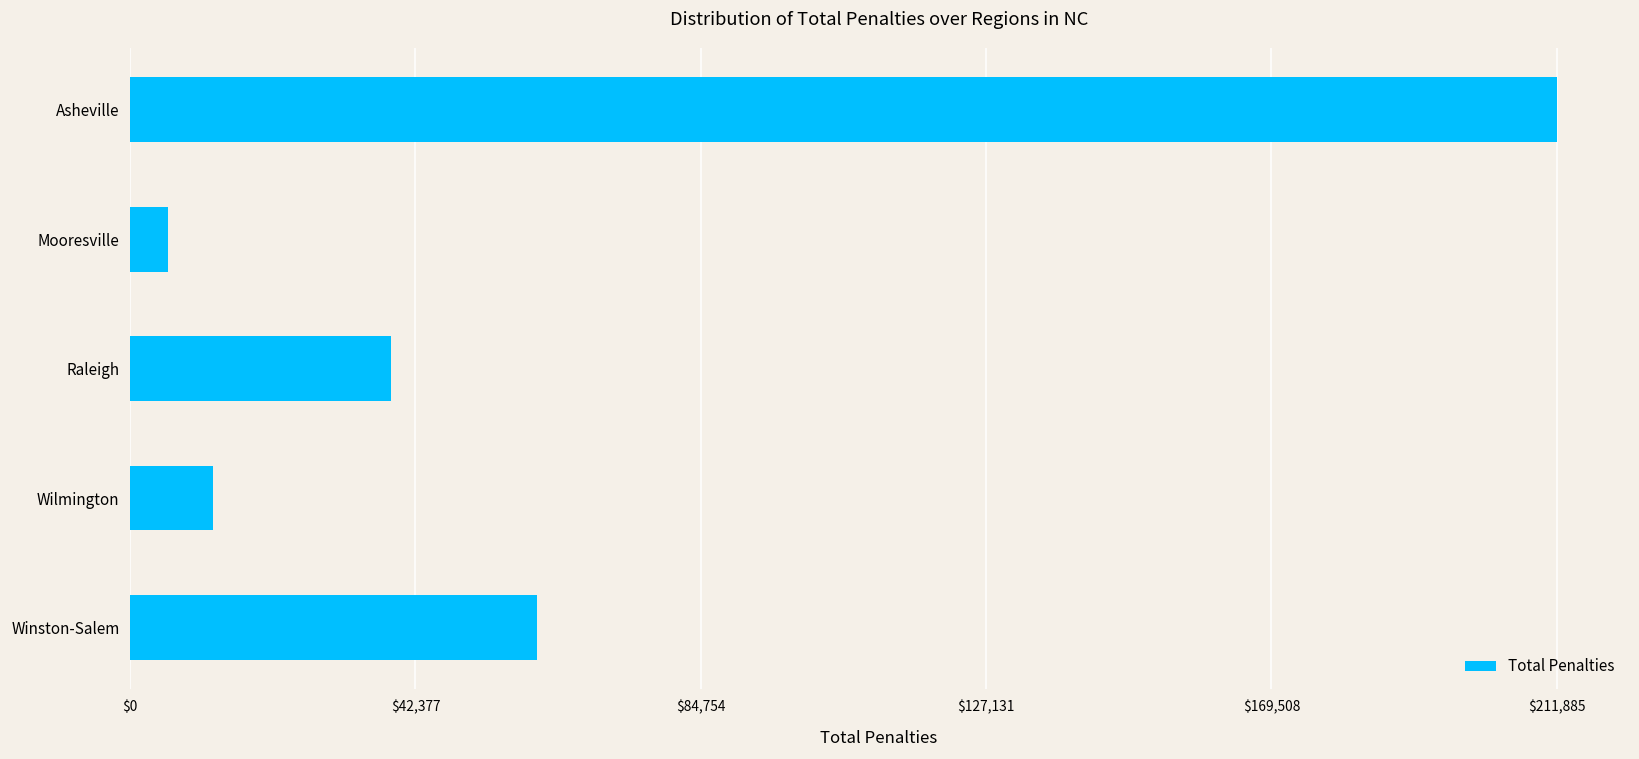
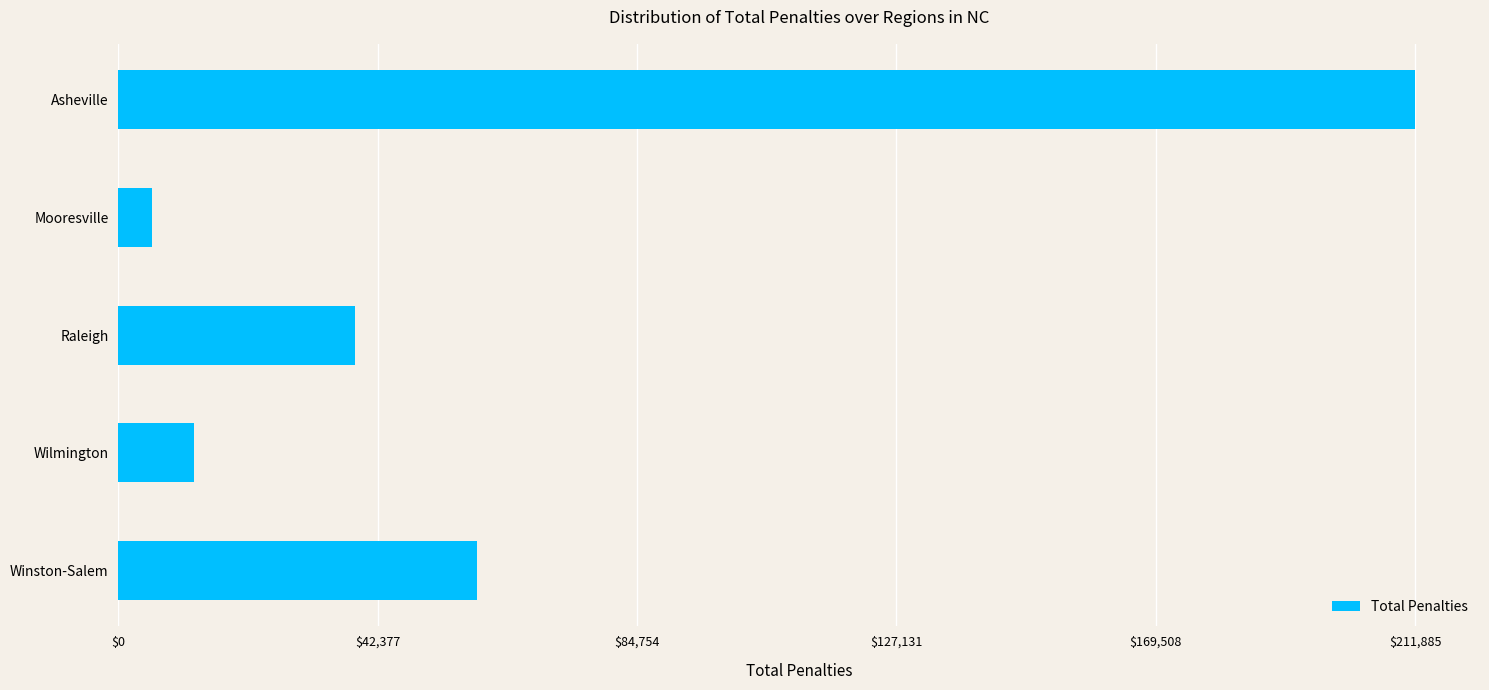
  {
    "Asheville": "$212,000",
    "Mooresville": "$6,000",
    "Raleigh": "$39,000",
    "Wilmington": "$12,000",
-   "Winston-Salem": "$60,000"
+   "Winston-Salem": "$59,000"
  }
